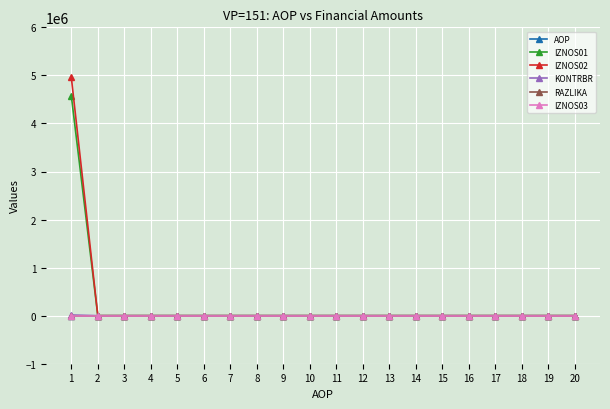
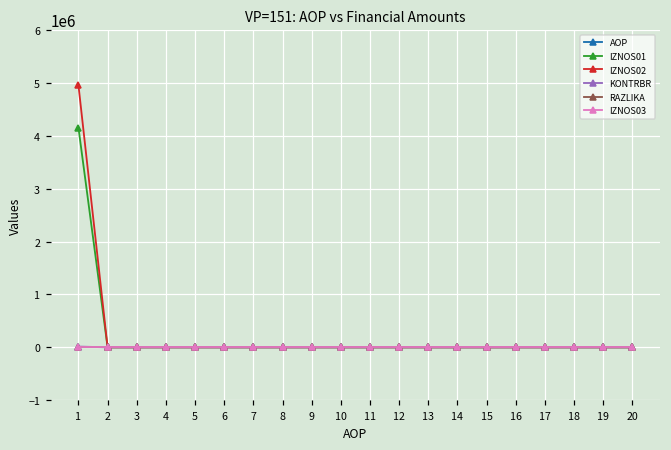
  {
    "IZNOS01": {
-     "1": 4600000
+     "1": 4200000
    },
    "IZNOS02": {
      "1": 5000000
    }
  }
